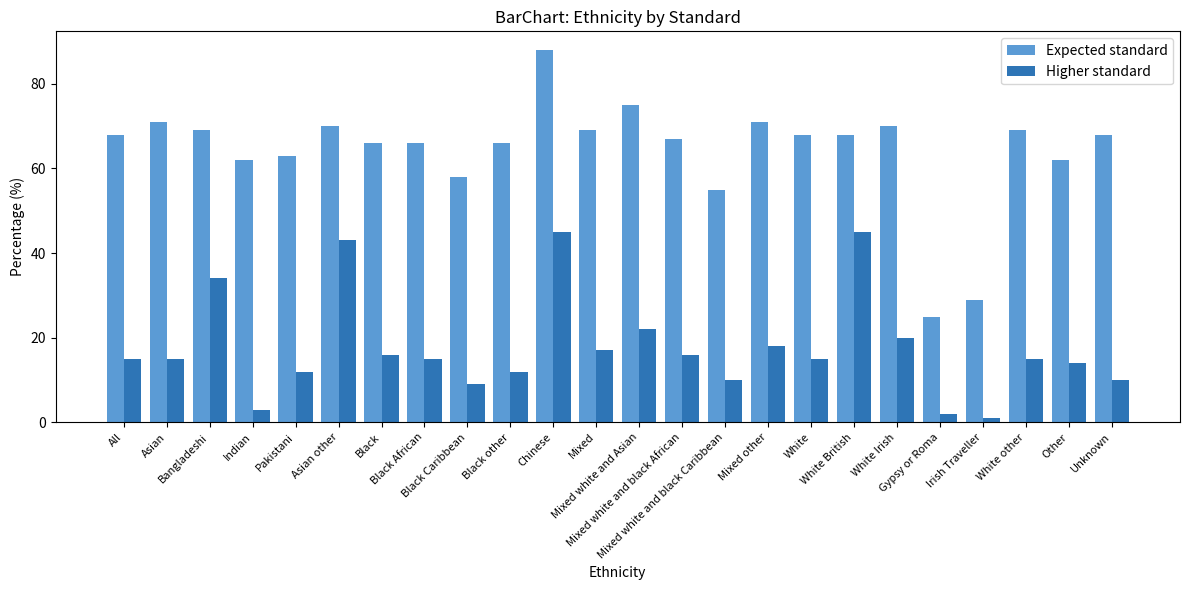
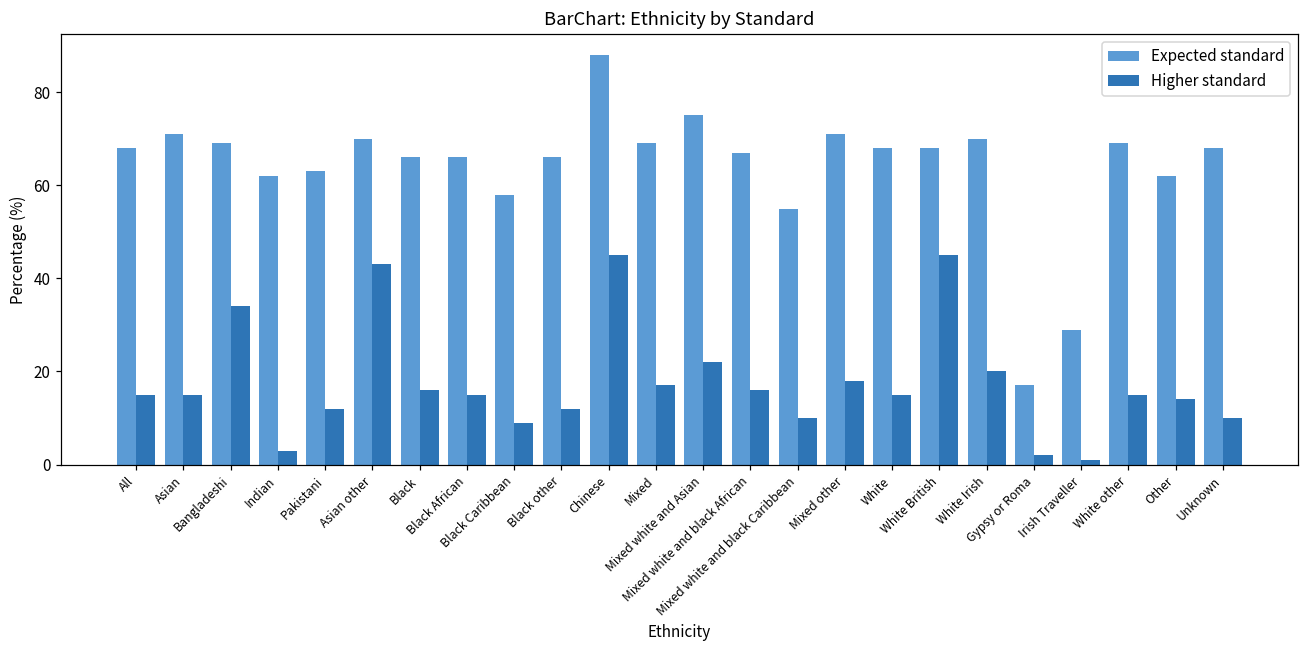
  {
    "Expected standard": {
      "All": 68,
      "Asian": 71,
      "Bangladeshi": 69,
      "Indian": 62,
      "Pakistani": 63,
      "Asian other": 70,
      "Black": 66,
      "Black African": 66,
      "Black Caribbean": 58,
      "Black other": 66,
      "Chinese": 88,
      "Mixed": 69,
      "Mixed white and Asian": 75,
      "Mixed white and black African": 67,
      "Mixed white and black Caribbean": 55,
      "Mixed other": 71,
      "White": 68,
      "White British": 68,
      "White Irish": 70,
-     "Gypsy or Roma": 25,
+     "Gypsy or Roma": 17,
      "Irish Traveller": 29,
      "White other": 69,
      "Other": 62,
      "Unknown": 68
    },
    "Higher standard": {
      "All": 15,
      "Asian": 15,
      "Bangladeshi": 34,
      "Indian": 3,
      "Pakistani": 12,
      "Asian other": 43,
      "Black": 16,
      "Black African": 15,
      "Black Caribbean": 9,
      "Black other": 12,
      "Chinese": 45,
      "Mixed": 17,
      "Mixed white and Asian": 22,
      "Mixed white and black African": 16,
      "Mixed white and black Caribbean": 10,
      "Mixed other": 18,
      "White": 15,
      "White British": 45,
      "White Irish": 20,
      "Gypsy or Roma": 2,
      "Irish Traveller": 1,
      "White other": 15,
      "Other": 14,
      "Unknown": 10
    }
  }
